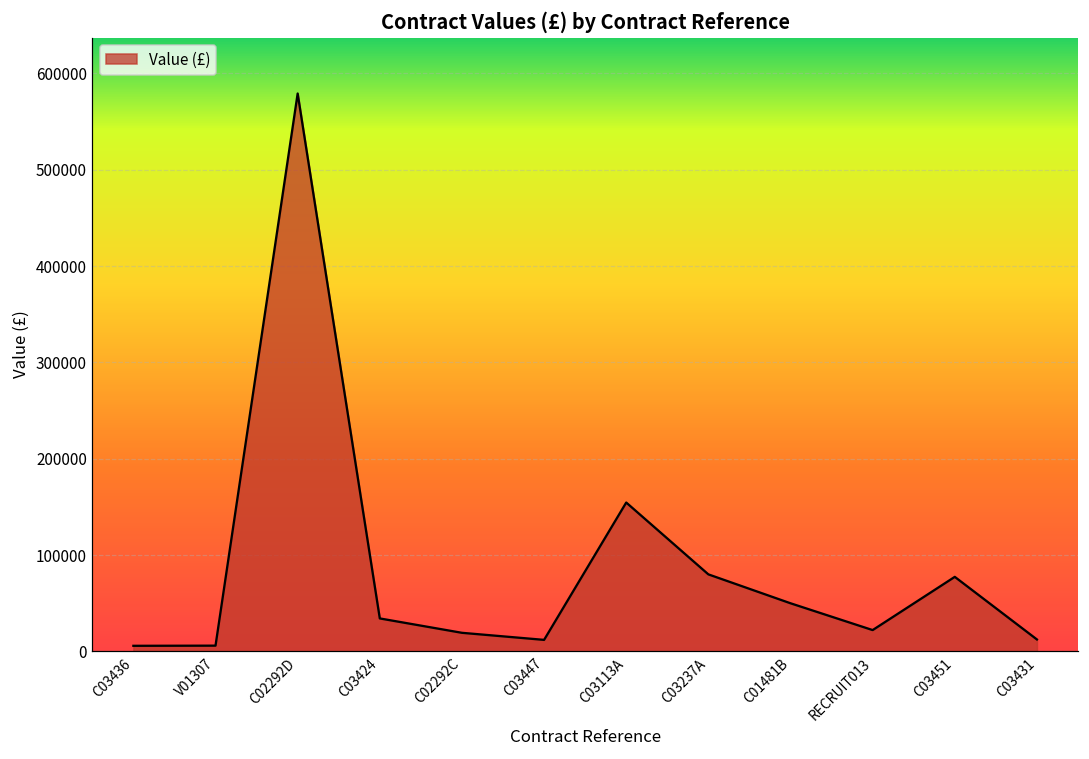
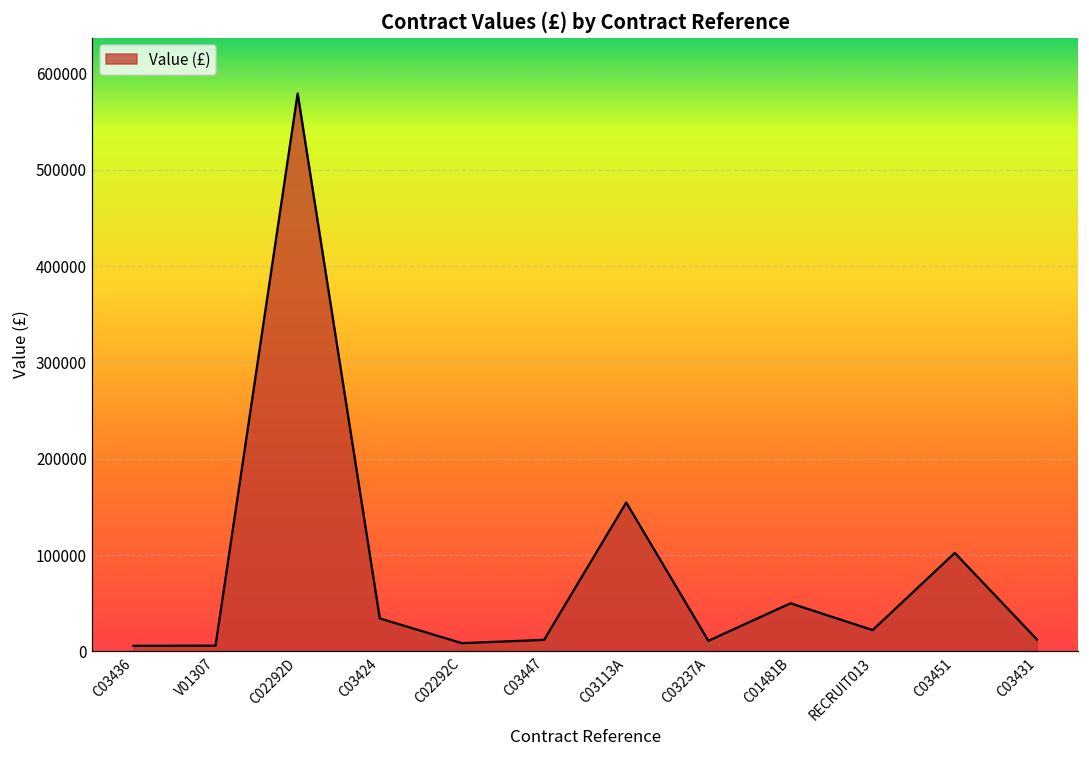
  {
    "C03436": 10000,
    "V01307": 10000,
    "C02292D": 580000,
    "C03424": 30000,
-   "C02292C": 20000,
+   "C02292C": 10000,
    "C03447": 10000,
    "C03113A": 150000,
-   "C03237A": 80000,
+   "C03237A": 10000,
    "C01481B": 50000,
    "RECRUIT013": 20000,
-   "C03451": 80000,
+   "C03451": 100000,
    "C03431": 10000
  }
